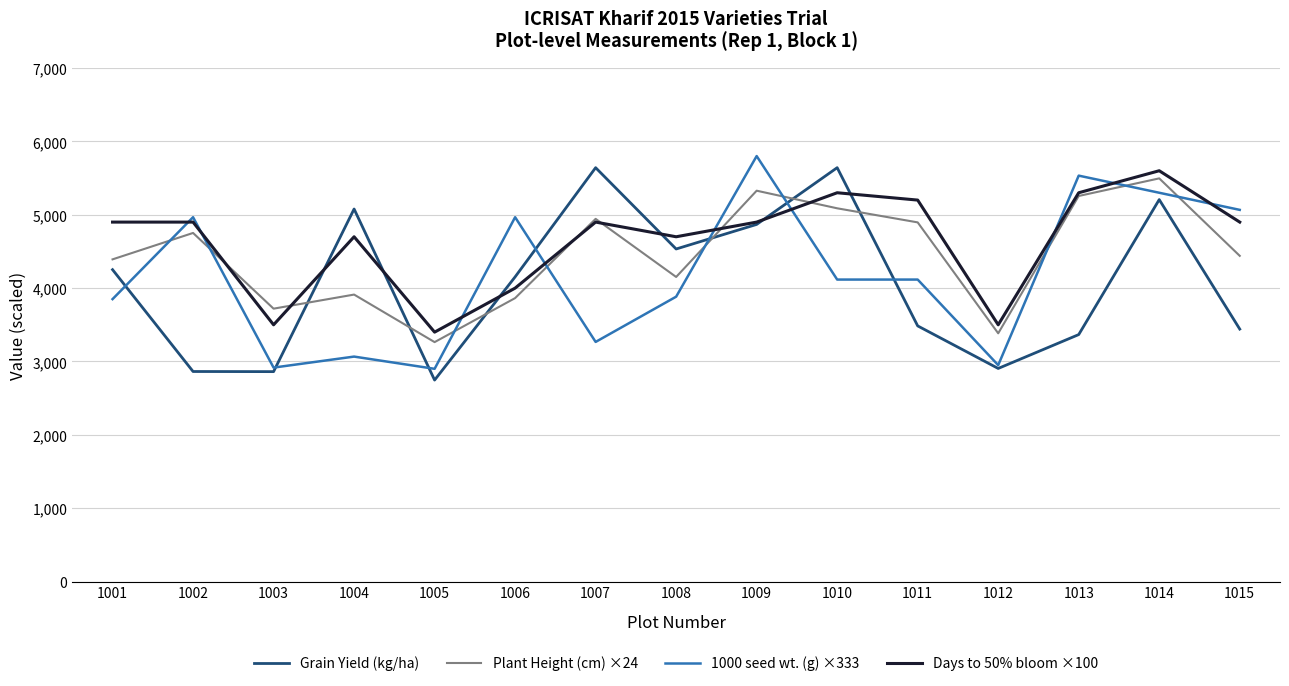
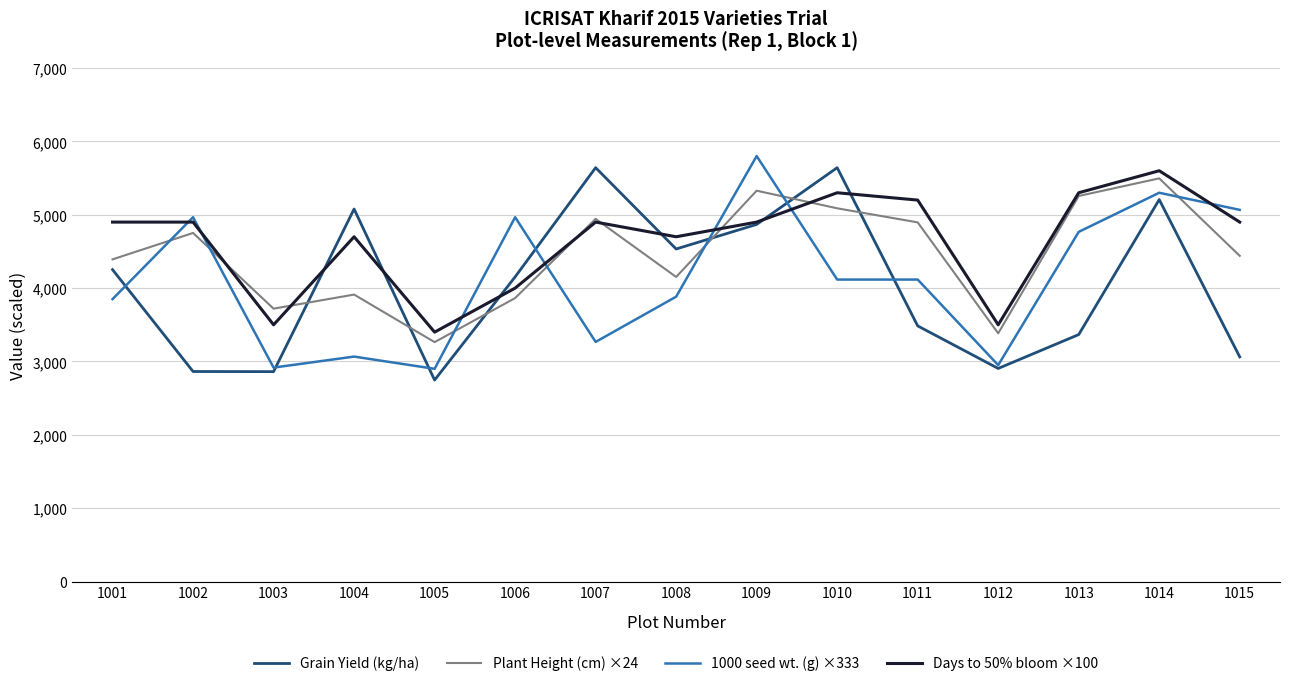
  {
    "Grain Yield (kg/ha)": {
      "1001": "4,300",
      "1002": "2,900",
      "1003": "2,900",
      "1004": "5,100",
      "1005": "2,700",
      "1006": "4,200",
      "1007": "5,600",
      "1008": "4,500",
      "1010": "5,600",
      "1011": "3,500",
      "1012": "2,900",
      "1013": "3,400",
      "1014": "5,200",
-     "1015": "3,400"
+     "1015": "3,100"
    },
    "Plant Height (cm) ×24": {
      "1001": "4,400",
      "1002": "4,800",
      "1003": "3,700",
      "1004": "3,900",
      "1005": "3,300",
      "1006": "3,900",
      "1007": "4,900",
      "1008": "4,200",
      "1009": "5,300",
      "1010": "5,100",
      "1011": "4,900",
      "1012": "3,400",
      "1013": "5,300",
      "1014": "5,500",
      "1015": "4,400"
    },
    "1000 seed wt. (g) ×333": {
      "1001": "3,900",
      "1002": "5,000",
      "1003": "2,900",
      "1004": "3,100",
      "1005": "2,900",
      "1006": "5,000",
      "1007": "3,300",
      "1008": "3,900",
      "1009": "5,800",
      "1010": "4,100",
      "1011": "4,100",
      "1012": "2,900",
-     "1013": "5,500",
+     "1013": "4,800",
      "1014": "5,300",
      "1015": "5,100"
    },
    "Days to 50% bloom ×100": {
      "1001": "4,900",
      "1002": "4,900",
      "1003": "3,500",
      "1004": "4,700",
      "1005": "3,400",
      "1006": "4,000",
      "1007": "4,900",
      "1008": "4,700",
      "1010": "5,300",
      "1011": "5,200",
      "1012": "3,500",
      "1013": "5,300",
      "1014": "5,600",
      "1015": "4,900"
    }
  }
